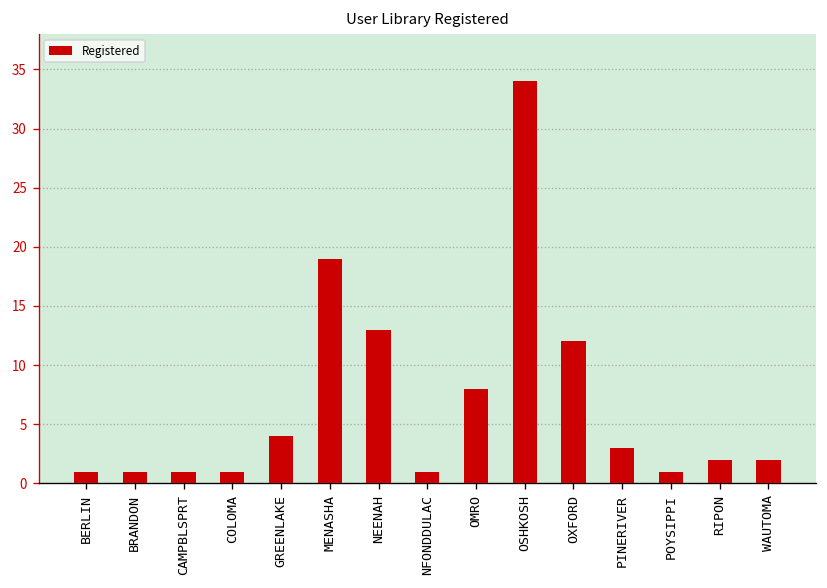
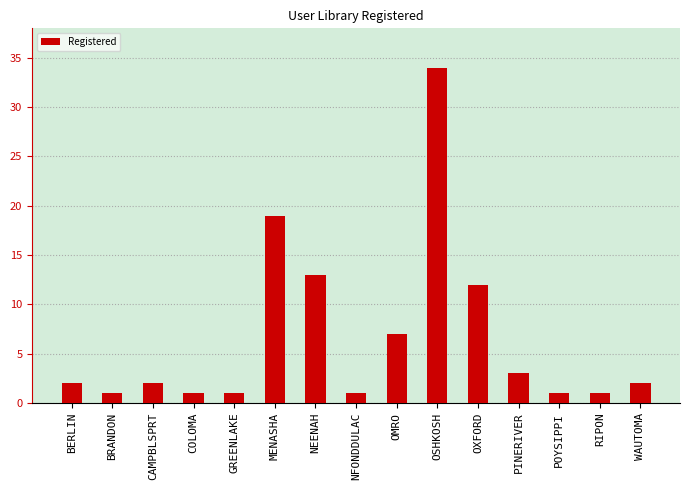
  {
-   "BERLIN": 1,
+   "BERLIN": 2,
    "BRANDON": 1,
-   "CAMPBLSPRT": 1,
+   "CAMPBLSPRT": 2,
    "COLOMA": 1,
-   "GREENLAKE": 4,
+   "GREENLAKE": 1,
    "MENASHA": 19,
    "NEENAH": 13,
    "NFONDDULAC": 1,
-   "OMRO": 8,
+   "OMRO": 7,
    "OSHKOSH": 34,
    "OXFORD": 12,
    "PINERIVER": 3,
    "POYSIPPI": 1,
-   "RIPON": 2,
+   "RIPON": 1,
    "WAUTOMA": 2
  }
